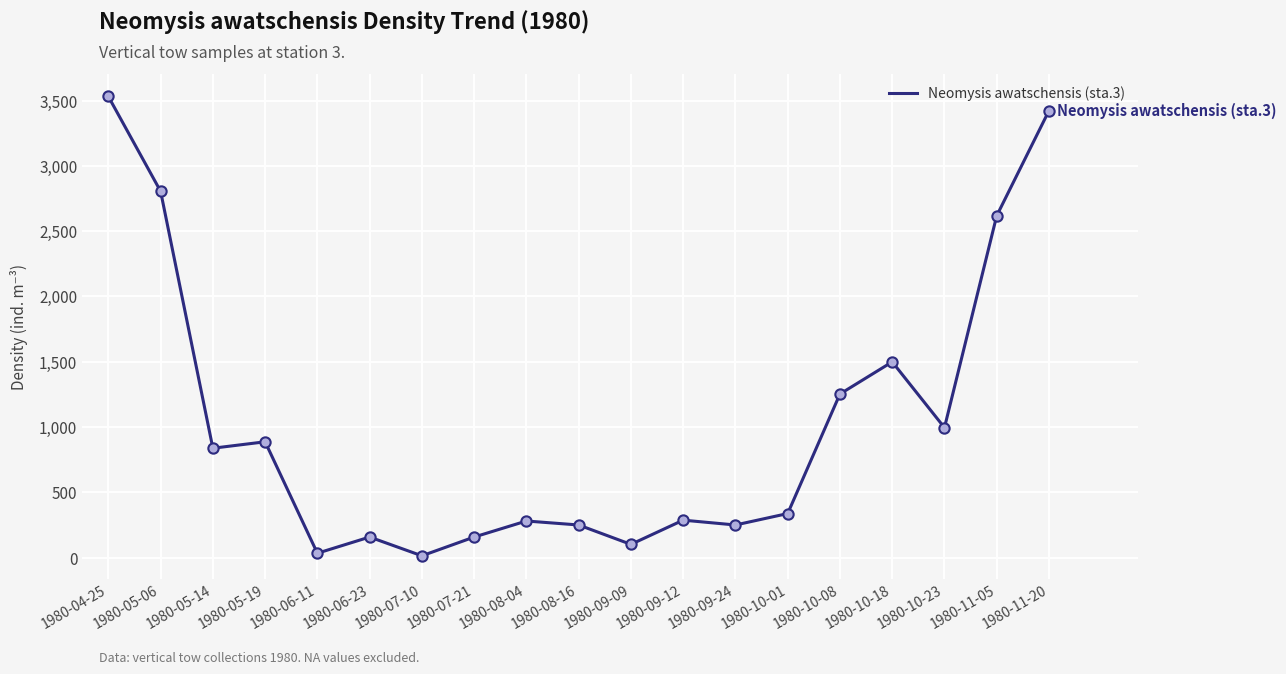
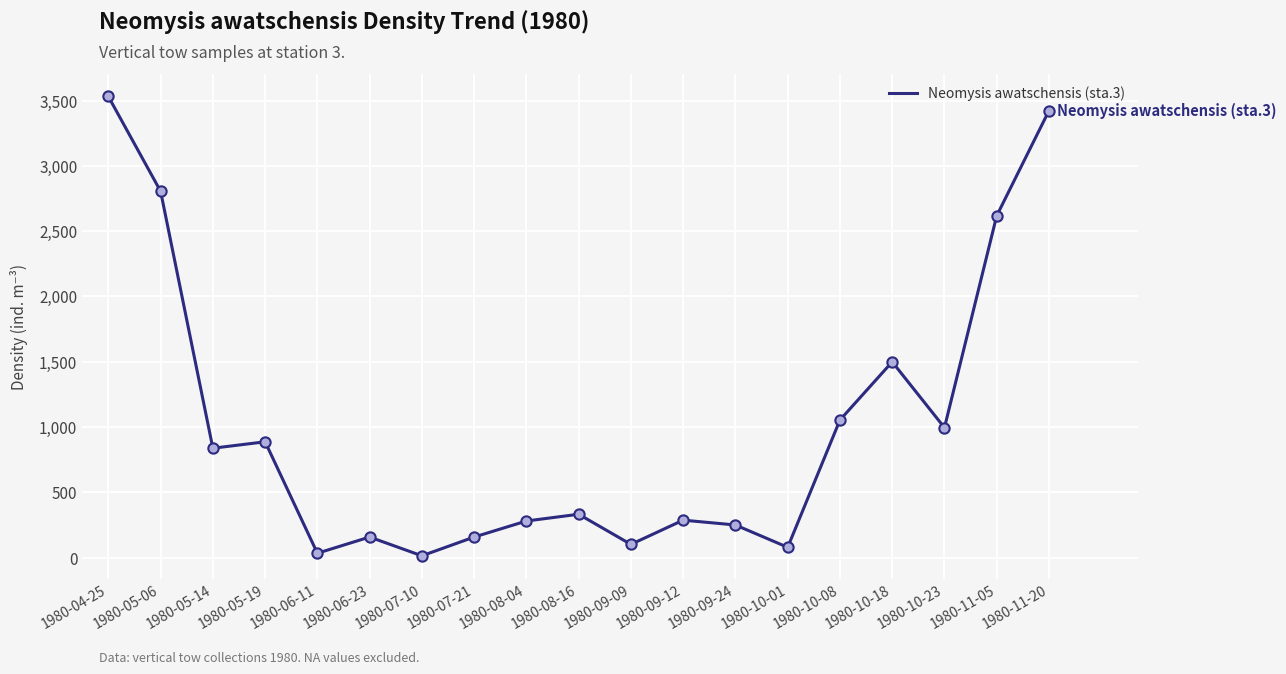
  {
    "1980-04-25": "3,530",
    "1980-05-06": "2,810",
    "1980-05-14": "840",
    "1980-05-19": "890",
    "1980-06-11": "30",
    "1980-06-23": "160",
    "1980-07-10": "10",
    "1980-07-21": "160",
    "1980-08-04": "280",
-   "1980-08-16": "250",
+   "1980-08-16": "330",
    "1980-09-09": "100",
    "1980-09-12": "290",
    "1980-09-24": "250",
-   "1980-10-01": "340",
-   "1980-10-08": "1,250",
+   "1980-10-01": "80",
+   "1980-10-08": "1,050",
    "1980-10-18": "1,500",
    "1980-10-23": "1,000",
    "1980-11-05": "2,620"
  }
